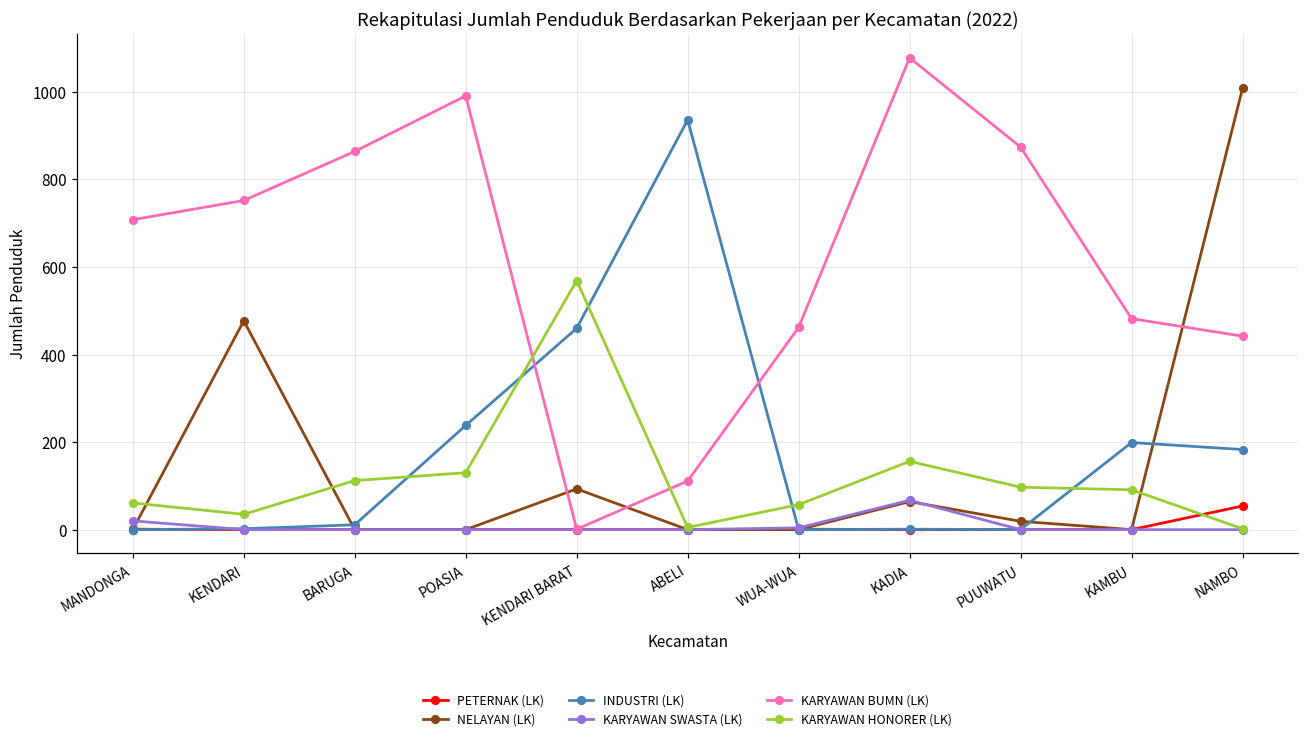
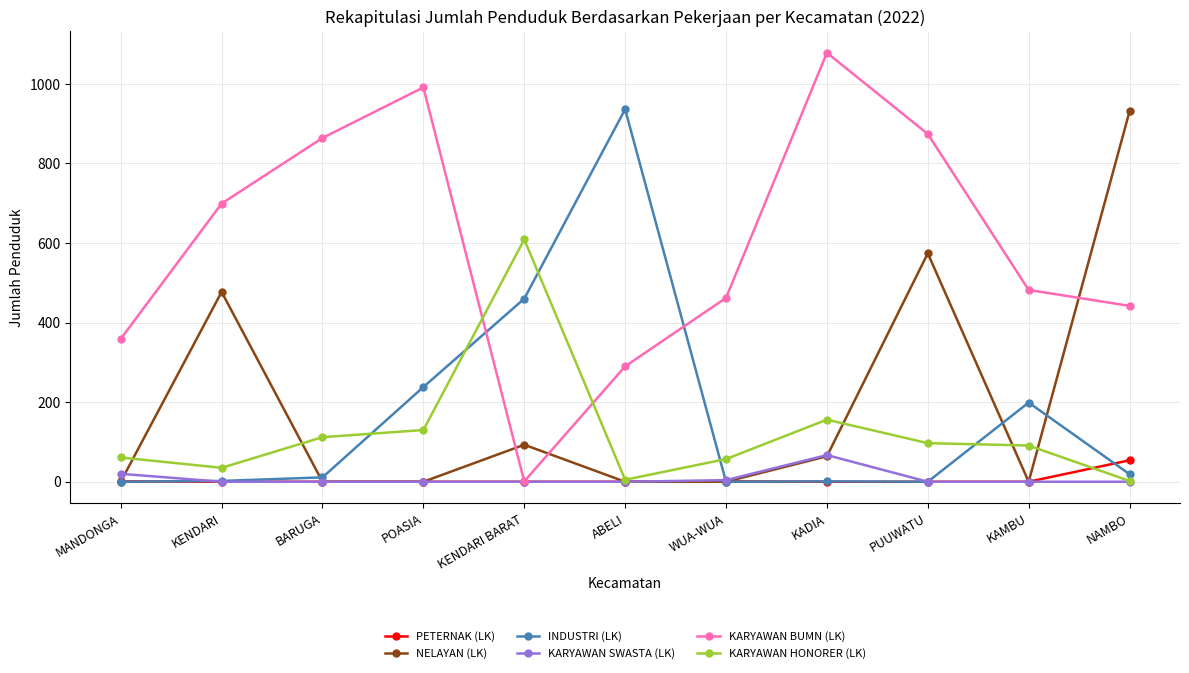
  {
    "PETERNAK (LK)": {
      "NAMBO": 50
    },
    "NELAYAN (LK)": {
      "KENDARI": 480,
      "KENDARI BARAT": 90,
-     "PUUWATU": 20,
-     "NAMBO": 1010
+     "PUUWATU": 570,
+     "NAMBO": 930
    },
    "INDUSTRI (LK)": {
      "BARUGA": 10,
      "POASIA": 240,
      "KENDARI BARAT": 460,
      "ABELI": 940,
      "KAMBU": 200,
-     "NAMBO": 180
+     "NAMBO": 20
    },
    "KARYAWAN SWASTA (LK)": {
      "MANDONGA": 20
    },
    "KARYAWAN BUMN (LK)": {
-     "MANDONGA": 710,
-     "KENDARI": 750,
+     "MANDONGA": 360,
+     "KENDARI": 700,
      "BARUGA": 860,
      "POASIA": 990,
-     "ABELI": 110,
+     "ABELI": 290,
      "WUA-WUA": 460,
      "KADIA": 1080,
      "PUUWATU": 870,
      "KAMBU": 480,
      "NAMBO": 440
    },
    "KARYAWAN HONORER (LK)": {
      "MANDONGA": 60,
      "KENDARI": 40,
      "BARUGA": 110,
      "POASIA": 130,
-     "KENDARI BARAT": 570,
+     "KENDARI BARAT": 610,
      "WUA-WUA": 60,
      "KADIA": 160,
      "PUUWATU": 100,
      "KAMBU": 90
    }
  }
